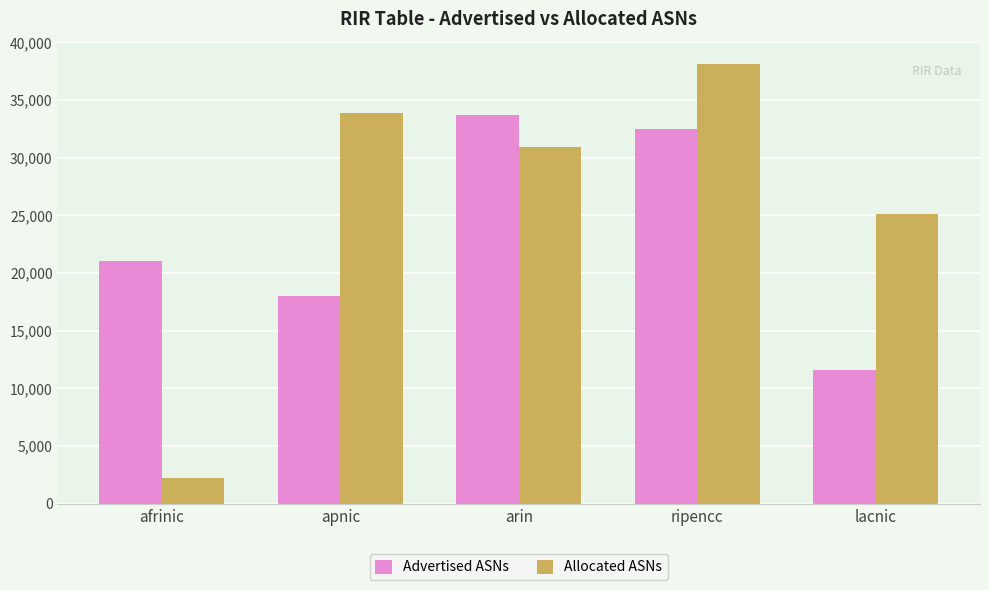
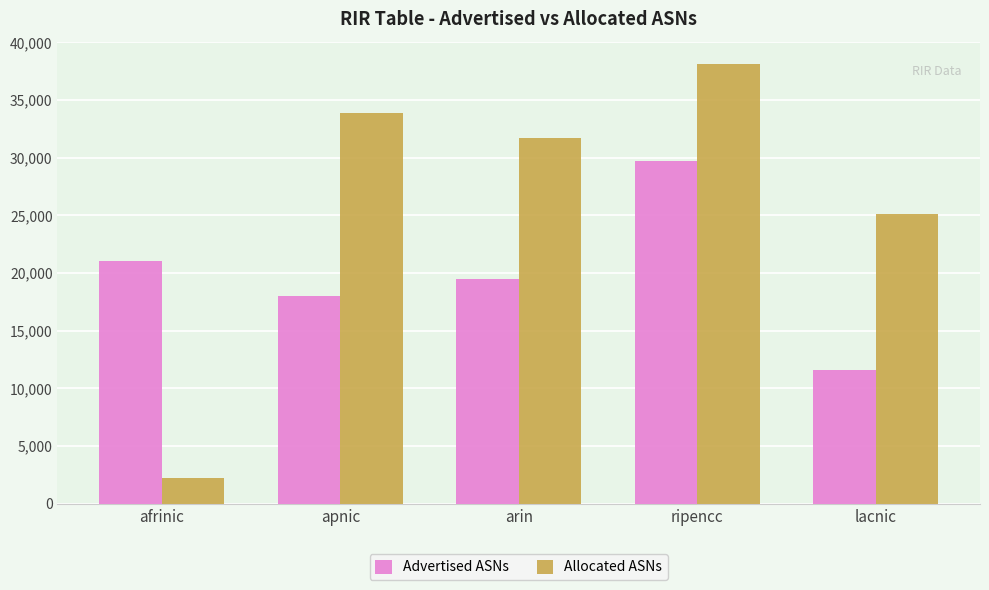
  {
    "Advertised ASNs": {
      "afrinic": "21,000",
      "apnic": "18,100",
-     "arin": "33,700",
-     "ripencc": "32,500",
+     "arin": "19,500",
+     "ripencc": "29,800",
      "lacnic": "11,600"
    },
    "Allocated ASNs": {
      "afrinic": "2,300",
      "apnic": "33,900",
-     "arin": "30,900",
+     "arin": "31,700",
      "ripencc": "38,200",
      "lacnic": "25,100"
    }
  }
